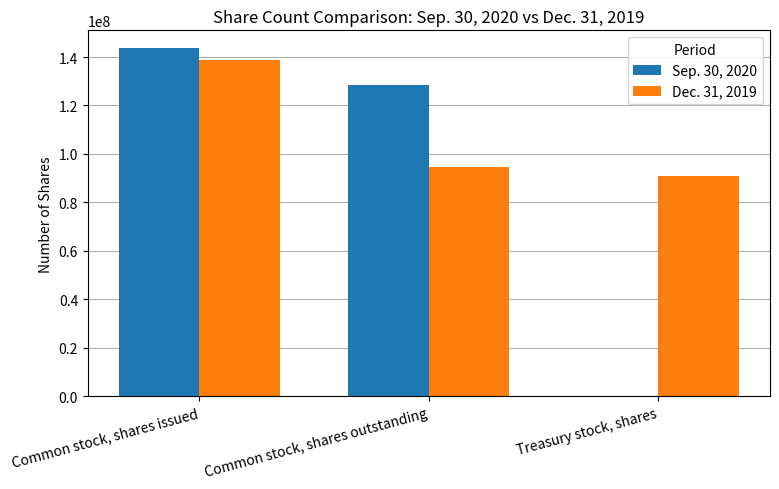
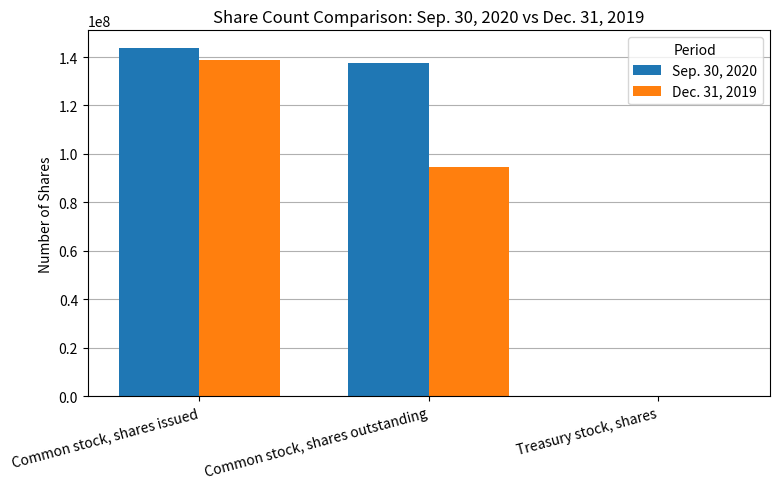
  {
    "Sep. 30, 2020": {
      "Common stock, shares issued": 144000000,
-     "Common stock, shares outstanding": 128000000
+     "Common stock, shares outstanding": 137000000
    },
    "Dec. 31, 2019": {
      "Common stock, shares issued": 139000000,
      "Common stock, shares outstanding": 95000000,
-     "Treasury stock, shares": 91000000
+     "Treasury stock, shares": 0
    }
  }
